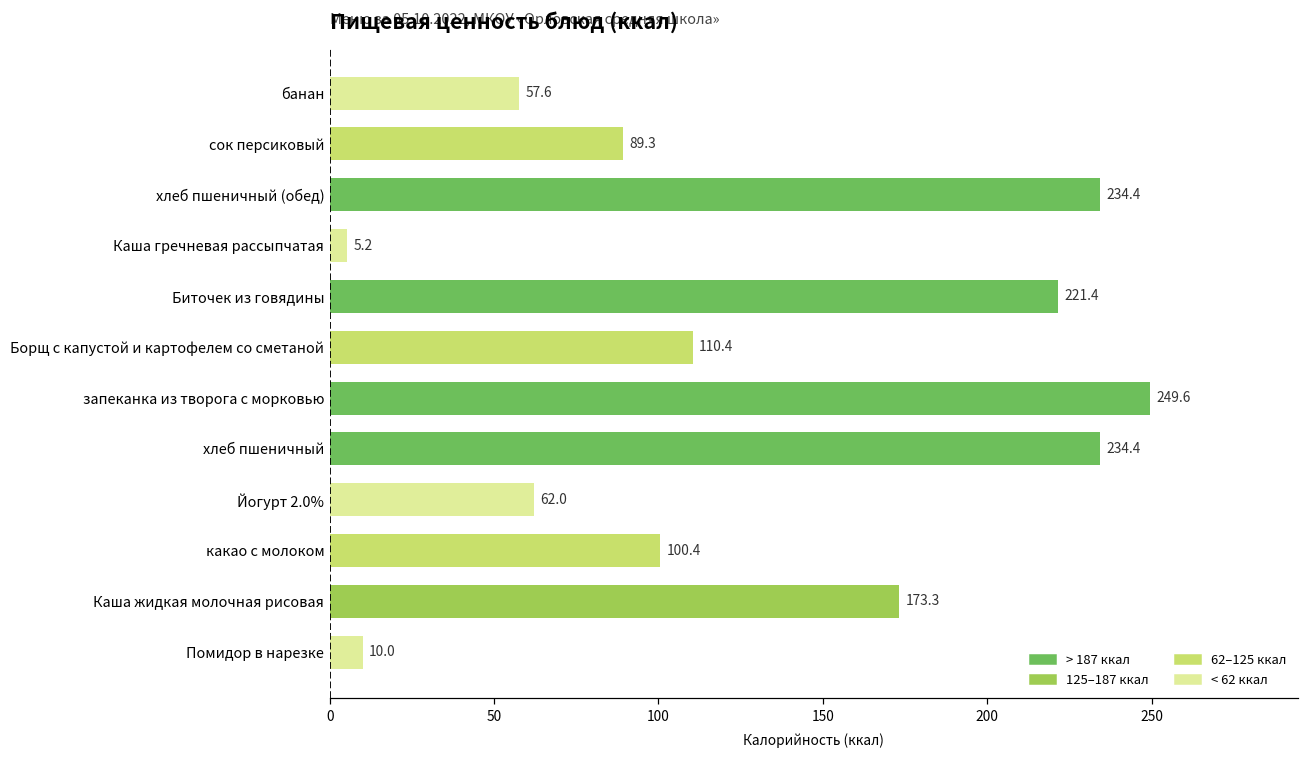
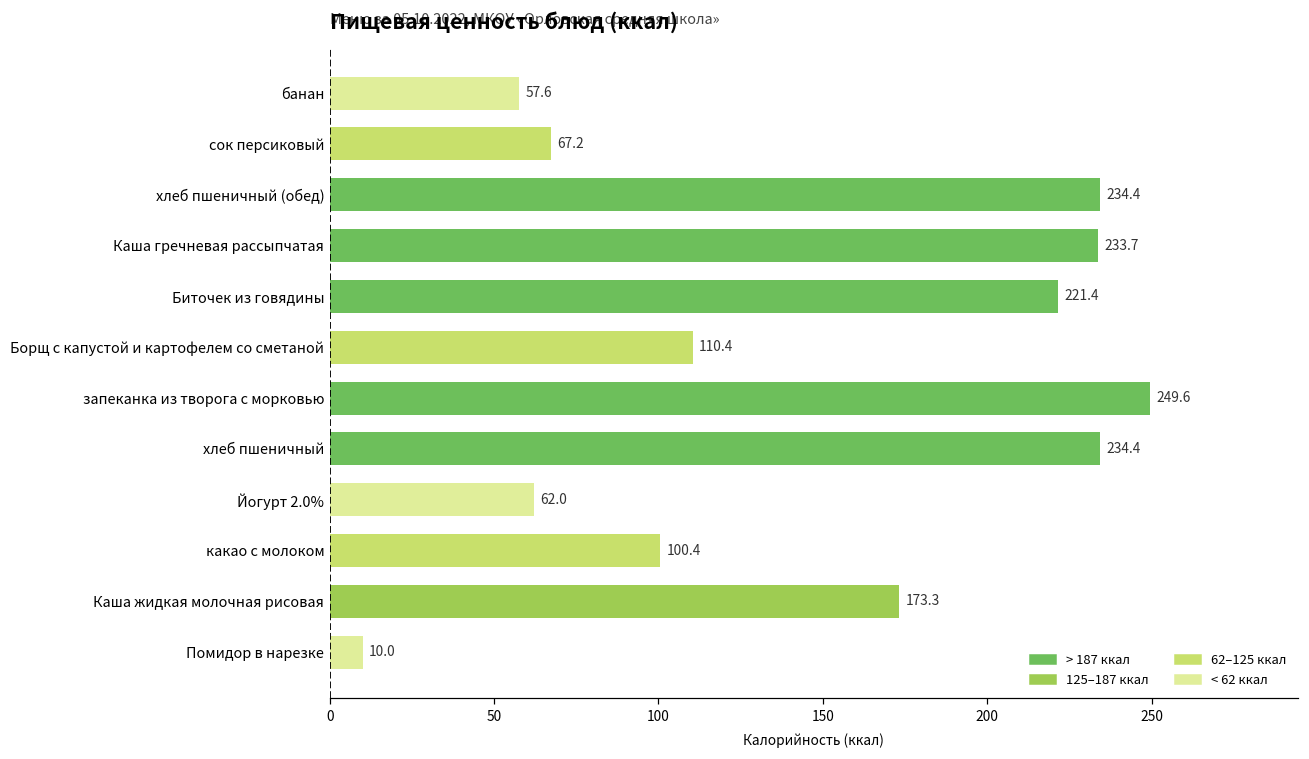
  {
    "банан": 57.6,
-   "сок персиковый": 89.3,
+   "сок персиковый": 67.2,
    "хлеб пшеничный (обед)": 234.4,
-   "Каша гречневая рассыпчатая": 5.2,
+   "Каша гречневая рассыпчатая": 233.7,
    "Биточек из говядины": 221.4,
    "Борщ с капустой и картофелем со сметаной": 110.4,
    "запеканка из творога с морковью": 249.6,
    "хлеб пшеничный": 234.4,
    "Йогурт 2.0%": 62.0,
    "какао с молоком": 100.4,
    "Каша жидкая молочная рисовая": 173.3,
    "Помидор в нарезке": 10.0
  }
